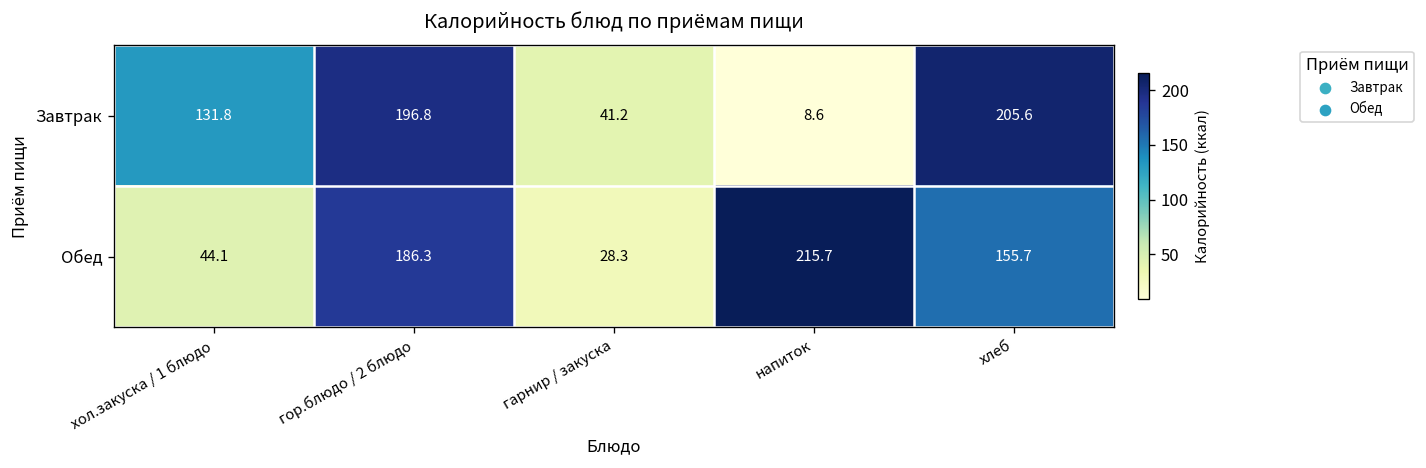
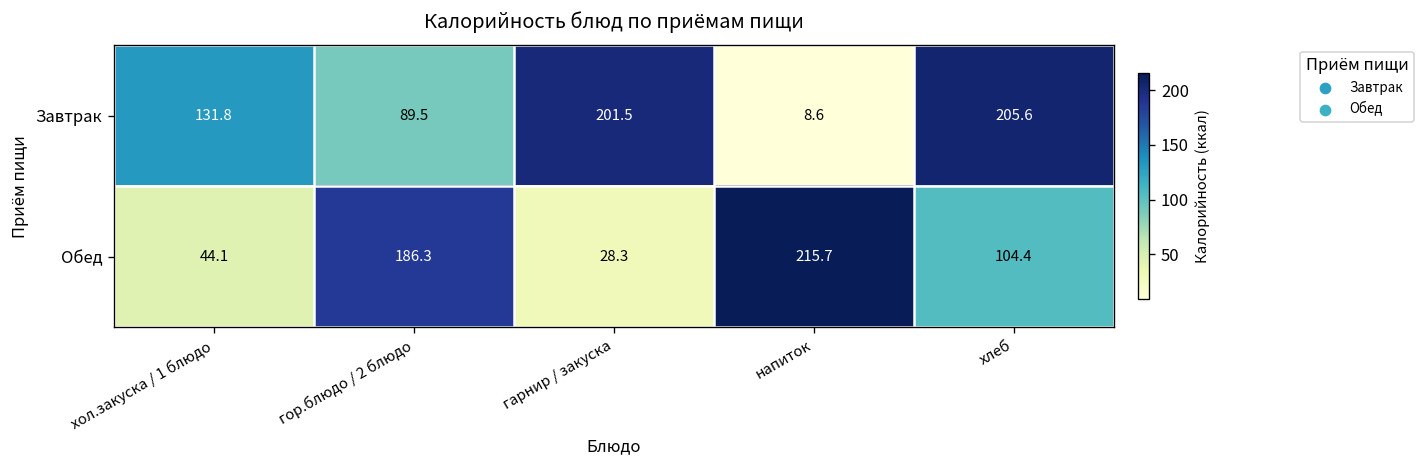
  {
    "Завтрак": {
      "хол.закуска / 1 блюдо": 131.8,
-     "гор.блюдо / 2 блюдо": 196.8,
-     "гарнир / закуска": 41.2,
+     "гор.блюдо / 2 блюдо": 89.5,
+     "гарнир / закуска": 201.5,
      "напиток": 8.6,
      "хлеб": 205.6
    },
    "Обед": {
      "хол.закуска / 1 блюдо": 44.1,
      "гор.блюдо / 2 блюдо": 186.3,
      "гарнир / закуска": 28.3,
      "напиток": 215.7,
-     "хлеб": 155.7
+     "хлеб": 104.4
    }
  }
